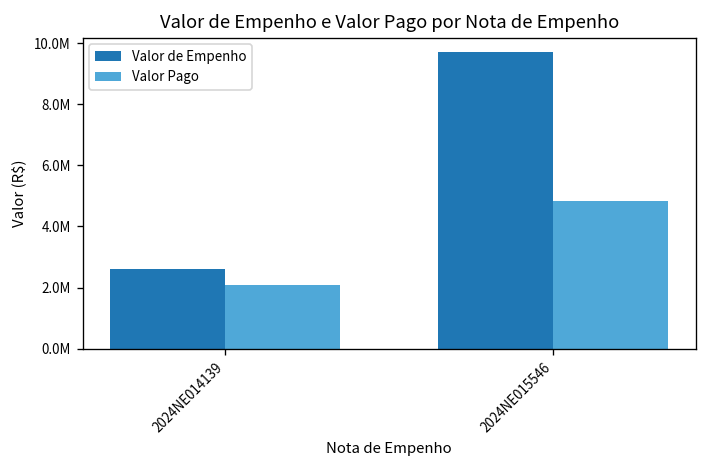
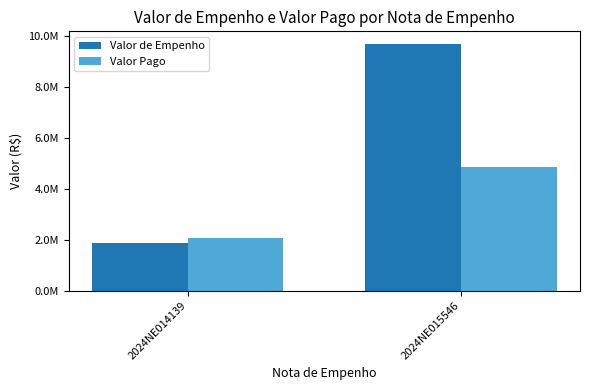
  {
    "Valor de Empenho": {
-     "2024NE014139": 2600000,
+     "2024NE014139": 1900000,
      "2024NE015546": 9700000
    },
    "Valor Pago": {
      "2024NE014139": 2100000,
      "2024NE015546": 4800000
    }
  }
